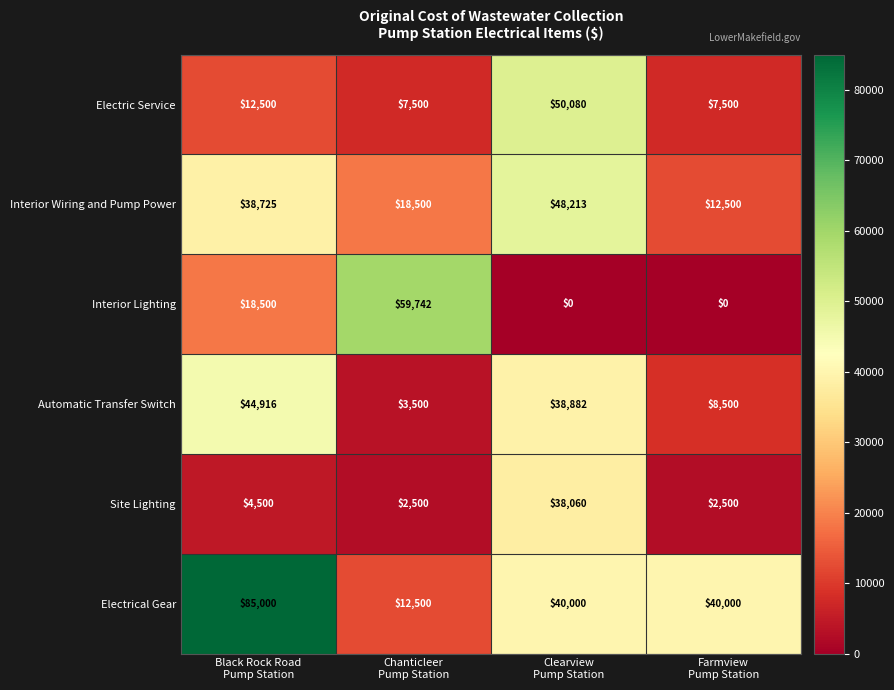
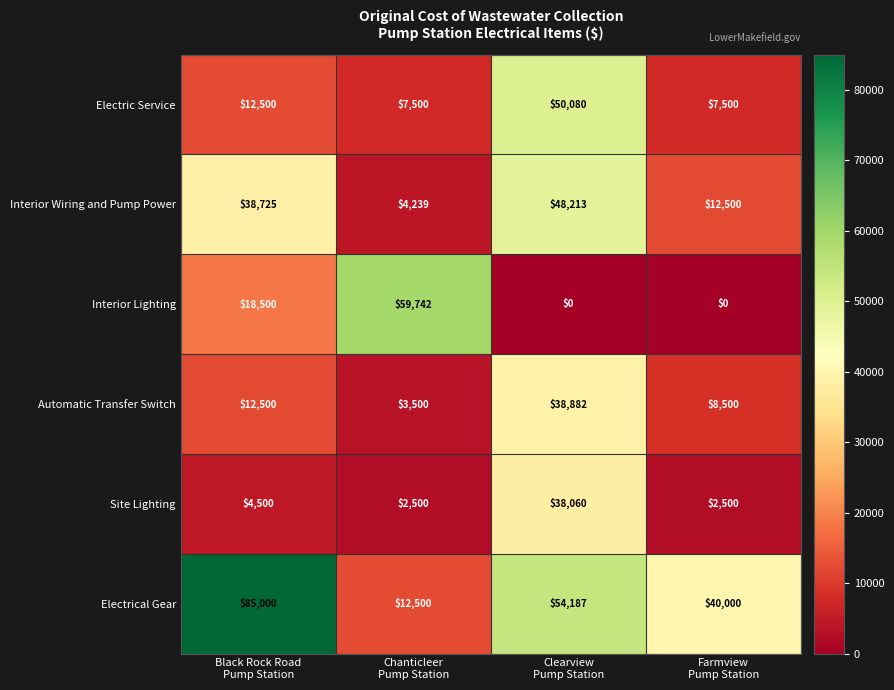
  {
    "Electric Service": {
      "Black Rock Road Pump Station": "$12,500",
      "Chanticleer Pump Station": "$7,500",
      "Clearview Pump Station": "$50,080",
      "Farmview Pump Station": "$7,500"
    },
    "Interior Wiring and Pump Power": {
      "Black Rock Road Pump Station": "$38,725",
-     "Chanticleer Pump Station": "$18,500",
+     "Chanticleer Pump Station": "$4,239",
      "Clearview Pump Station": "$48,213",
      "Farmview Pump Station": "$12,500"
    },
    "Interior Lighting": {
      "Black Rock Road Pump Station": "$18,500",
      "Chanticleer Pump Station": "$59,742",
      "Clearview Pump Station": "$0",
      "Farmview Pump Station": "$0"
    },
    "Automatic Transfer Switch": {
-     "Black Rock Road Pump Station": "$44,916",
+     "Black Rock Road Pump Station": "$12,500",
      "Chanticleer Pump Station": "$3,500",
      "Clearview Pump Station": "$38,882",
      "Farmview Pump Station": "$8,500"
    },
    "Site Lighting": {
      "Black Rock Road Pump Station": "$4,500",
      "Chanticleer Pump Station": "$2,500",
      "Clearview Pump Station": "$38,060",
      "Farmview Pump Station": "$2,500"
    },
    "Electrical Gear": {
      "Black Rock Road Pump Station": "$85,000",
      "Chanticleer Pump Station": "$12,500",
-     "Clearview Pump Station": "$40,000",
+     "Clearview Pump Station": "$54,187",
      "Farmview Pump Station": "$40,000"
    }
  }
